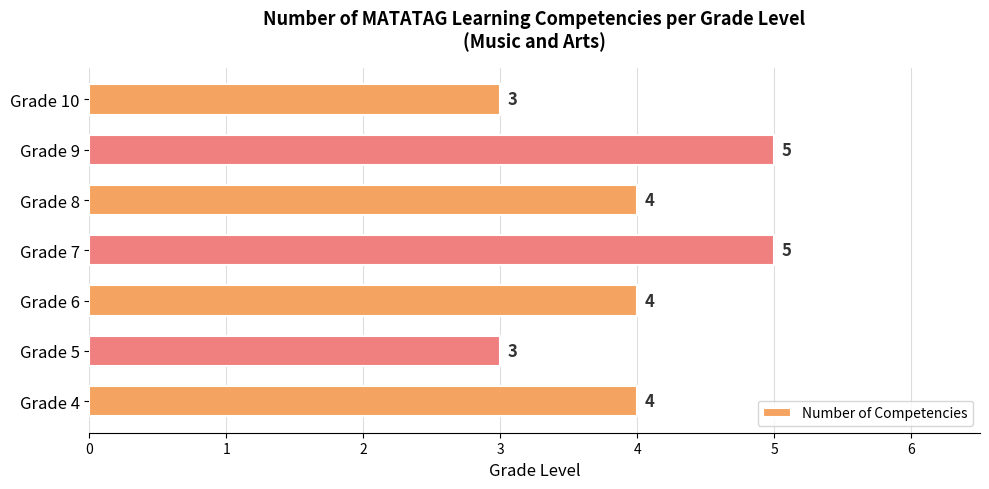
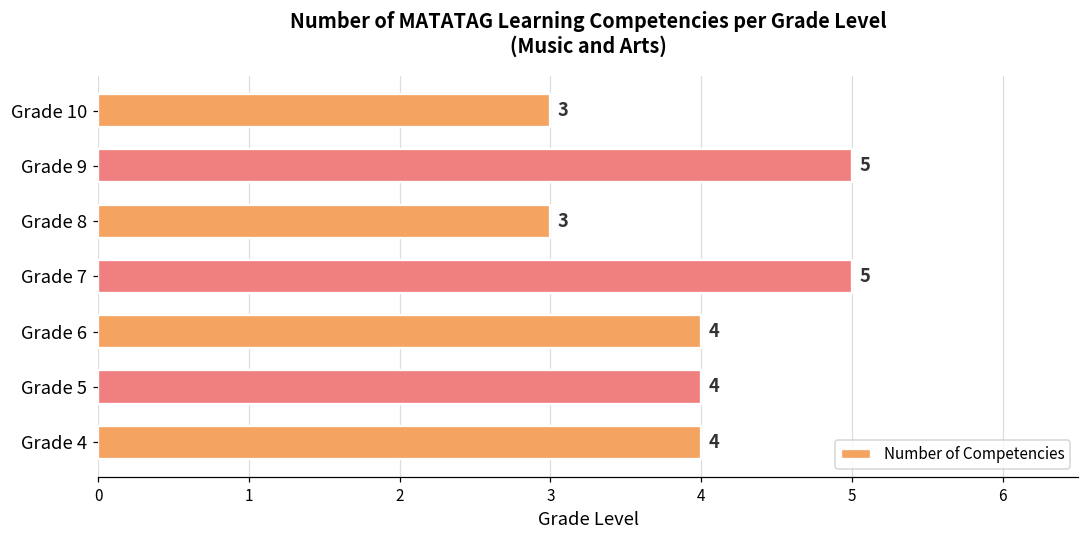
  {
    "Grade 10": 3,
    "Grade 9": 5,
-   "Grade 8": 4,
+   "Grade 8": 3,
    "Grade 7": 5,
    "Grade 6": 4,
-   "Grade 5": 3,
+   "Grade 5": 4,
    "Grade 4": 4
  }
